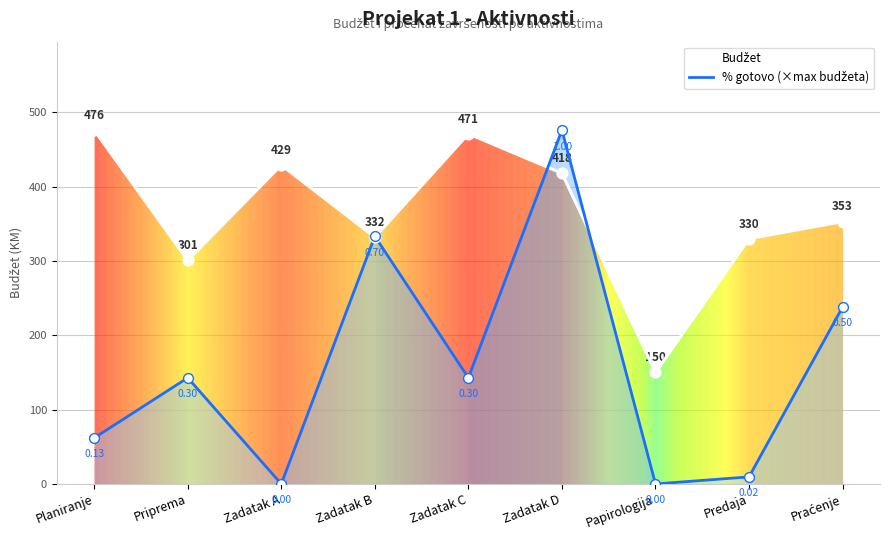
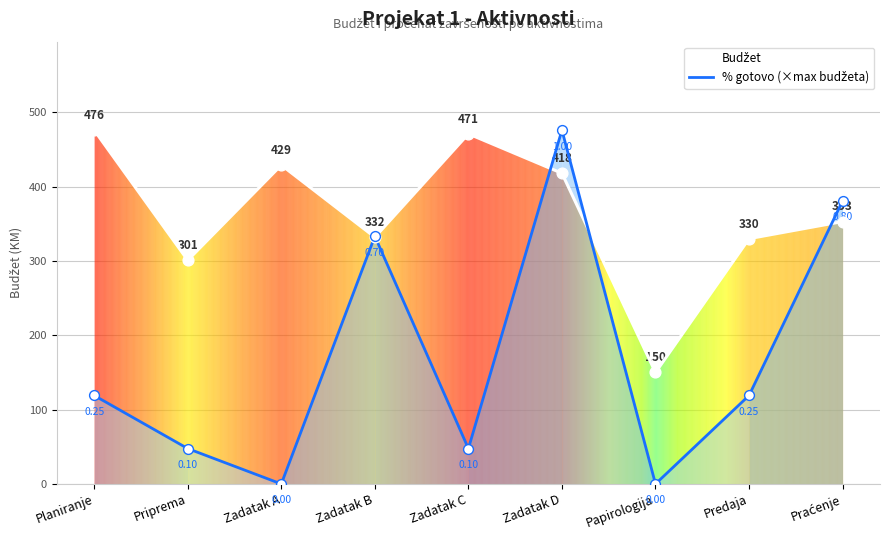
  {
    "% gotovo (×max budžeta)": {
-     "Planiranje": 0.13,
-     "Priprema": 0.30,
-     "Zadatak C": 0.30,
-     "Predaja": 0.02,
-     "Praćenje": 0.50
+     "Planiranje": 0.25,
+     "Priprema": 0.10,
+     "Zadatak C": 0.10,
+     "Predaja": 0.25,
+     "Praćenje": 0.80
    }
  }
